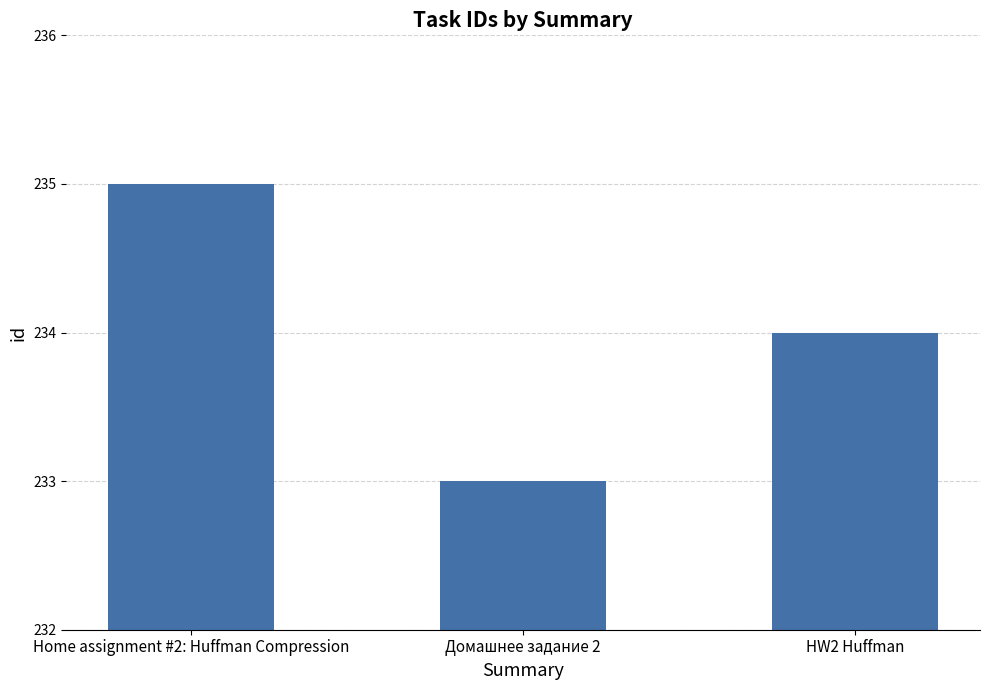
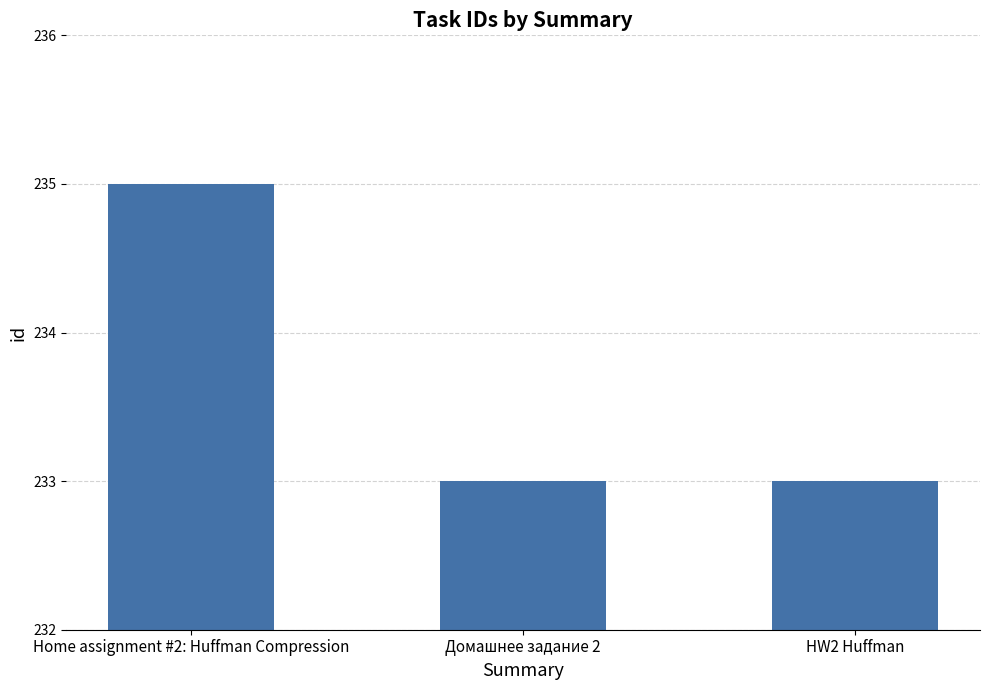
  {
    "Home assignment #2: Huffman Compression": 235,
    "Домашнее задание 2": 233,
-   "HW2 Huffman": 234
+   "HW2 Huffman": 233
  }
